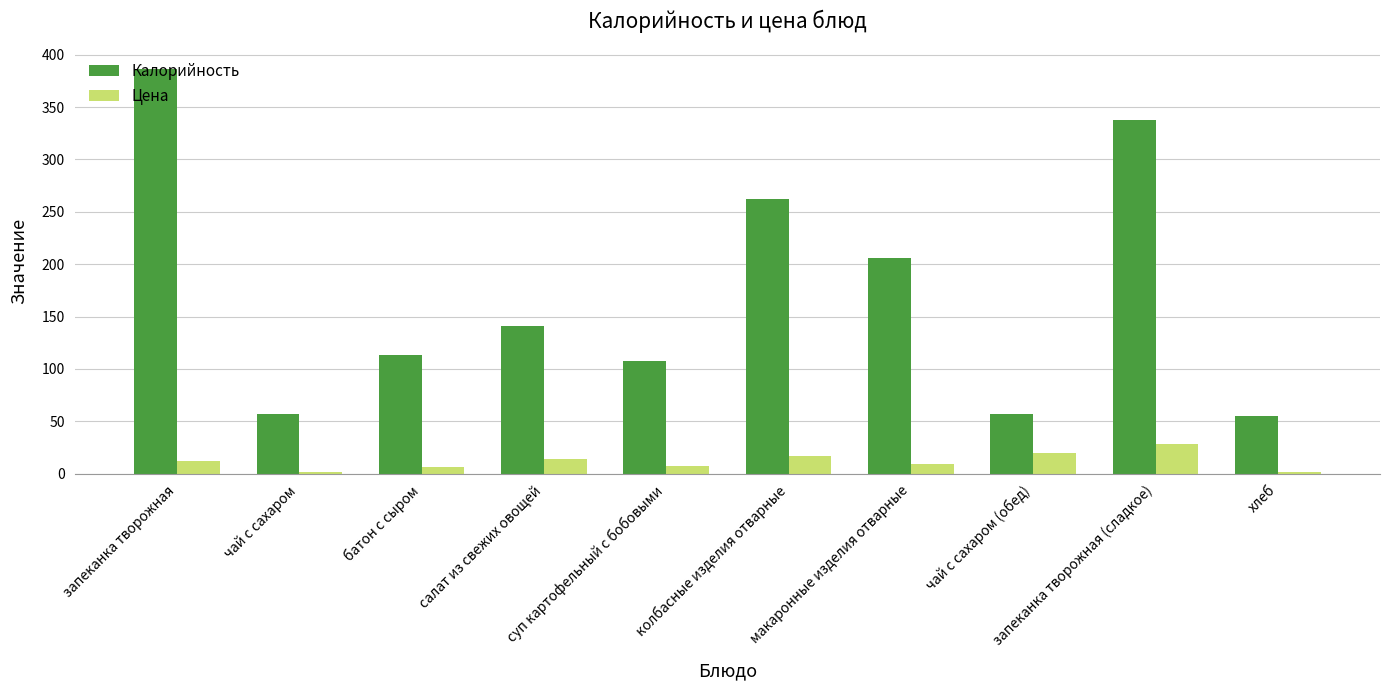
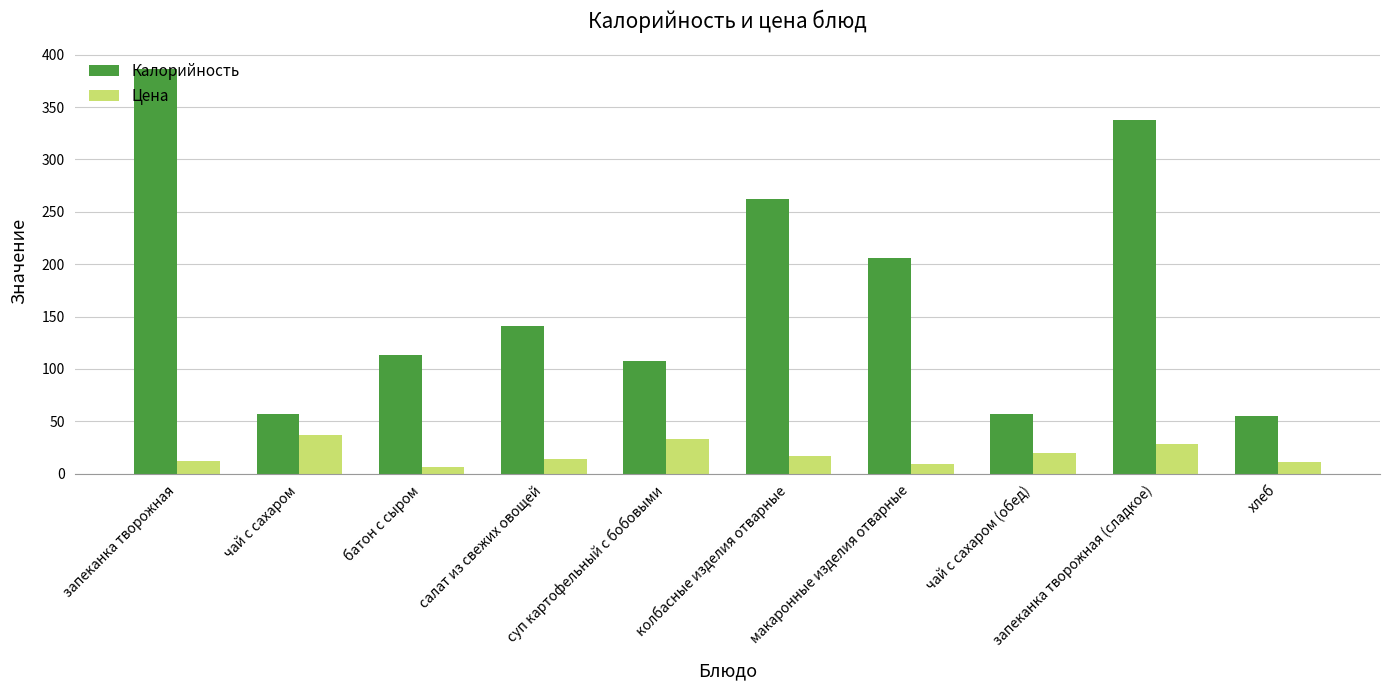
  {
    "Калорийность": {
      "запеканка творожная": 386,
      "чай с сахаром": 57,
      "батон с сыром": 113,
      "салат из свежих овощей": 141,
      "суп картофельный с бобовыми": 108,
      "колбасные изделия отварные": 262,
      "макаронные изделия отварные": 206,
      "чай с сахаром (обед)": 57,
      "запеканка творожная (сладкое)": 338,
      "хлеб": 55
    },
    "Цена": {
      "запеканка творожная": 13,
-     "чай с сахаром": 1,
+     "чай с сахаром": 37,
      "батон с сыром": 6,
      "салат из свежих овощей": 14,
-     "суп картофельный с бобовыми": 7,
+     "суп картофельный с бобовыми": 33,
      "колбасные изделия отварные": 17,
      "макаронные изделия отварные": 9,
      "чай с сахаром (обед)": 20,
      "запеканка творожная (сладкое)": 29,
-     "хлеб": 1
+     "хлеб": 12
    }
  }
